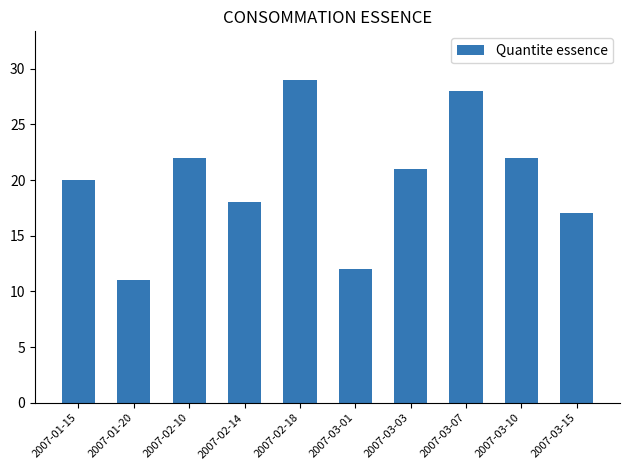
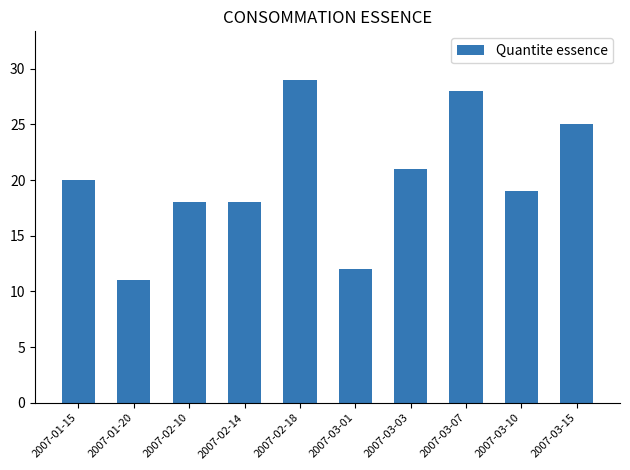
  {
    "2007-01-15": 20,
    "2007-01-20": 11,
-   "2007-02-10": 22,
+   "2007-02-10": 18,
    "2007-02-14": 18,
    "2007-02-18": 29,
    "2007-03-01": 12,
    "2007-03-03": 21,
    "2007-03-07": 28,
-   "2007-03-10": 22,
-   "2007-03-15": 17
+   "2007-03-10": 19,
+   "2007-03-15": 25
  }
